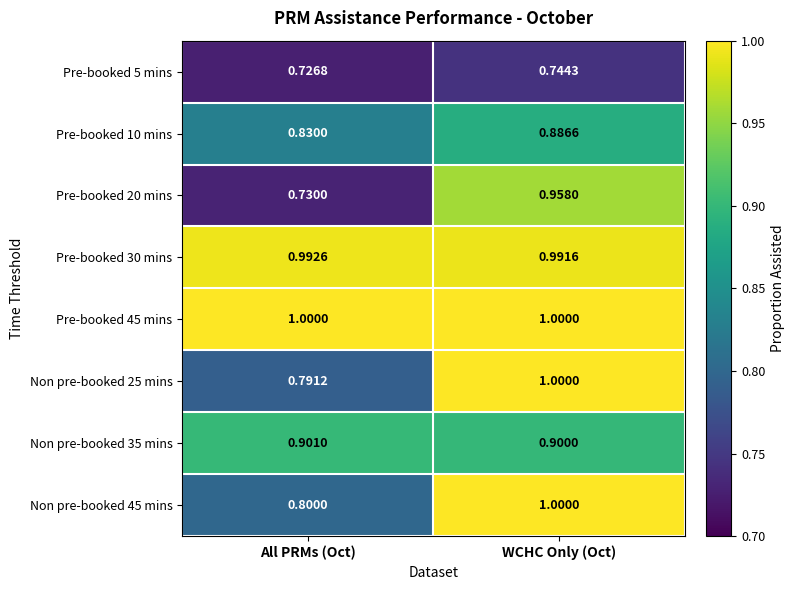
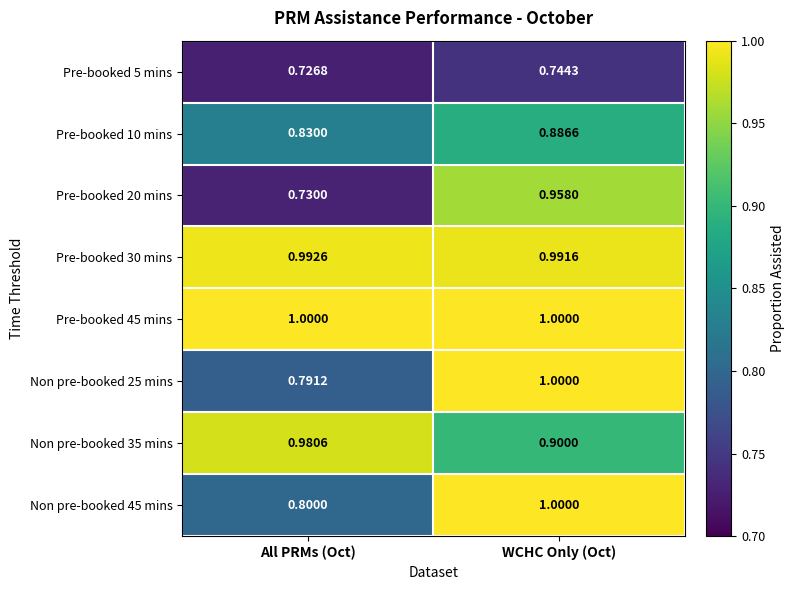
  {
    "Pre-booked 5 mins": {
      "All PRMs (Oct)": 0.7268,
      "WCHC Only (Oct)": 0.7443
    },
    "Pre-booked 10 mins": {
      "All PRMs (Oct)": 0.8300,
      "WCHC Only (Oct)": 0.8866
    },
    "Pre-booked 20 mins": {
      "All PRMs (Oct)": 0.7300,
      "WCHC Only (Oct)": 0.9580
    },
    "Pre-booked 30 mins": {
      "All PRMs (Oct)": 0.9926,
      "WCHC Only (Oct)": 0.9916
    },
    "Pre-booked 45 mins": {
      "All PRMs (Oct)": 1.0000,
      "WCHC Only (Oct)": 1.0000
    },
    "Non pre-booked 25 mins": {
      "All PRMs (Oct)": 0.7912,
      "WCHC Only (Oct)": 1.0000
    },
    "Non pre-booked 35 mins": {
-     "All PRMs (Oct)": 0.9010,
+     "All PRMs (Oct)": 0.9806,
      "WCHC Only (Oct)": 0.9000
    },
    "Non pre-booked 45 mins": {
      "All PRMs (Oct)": 0.8000,
      "WCHC Only (Oct)": 1.0000
    }
  }
